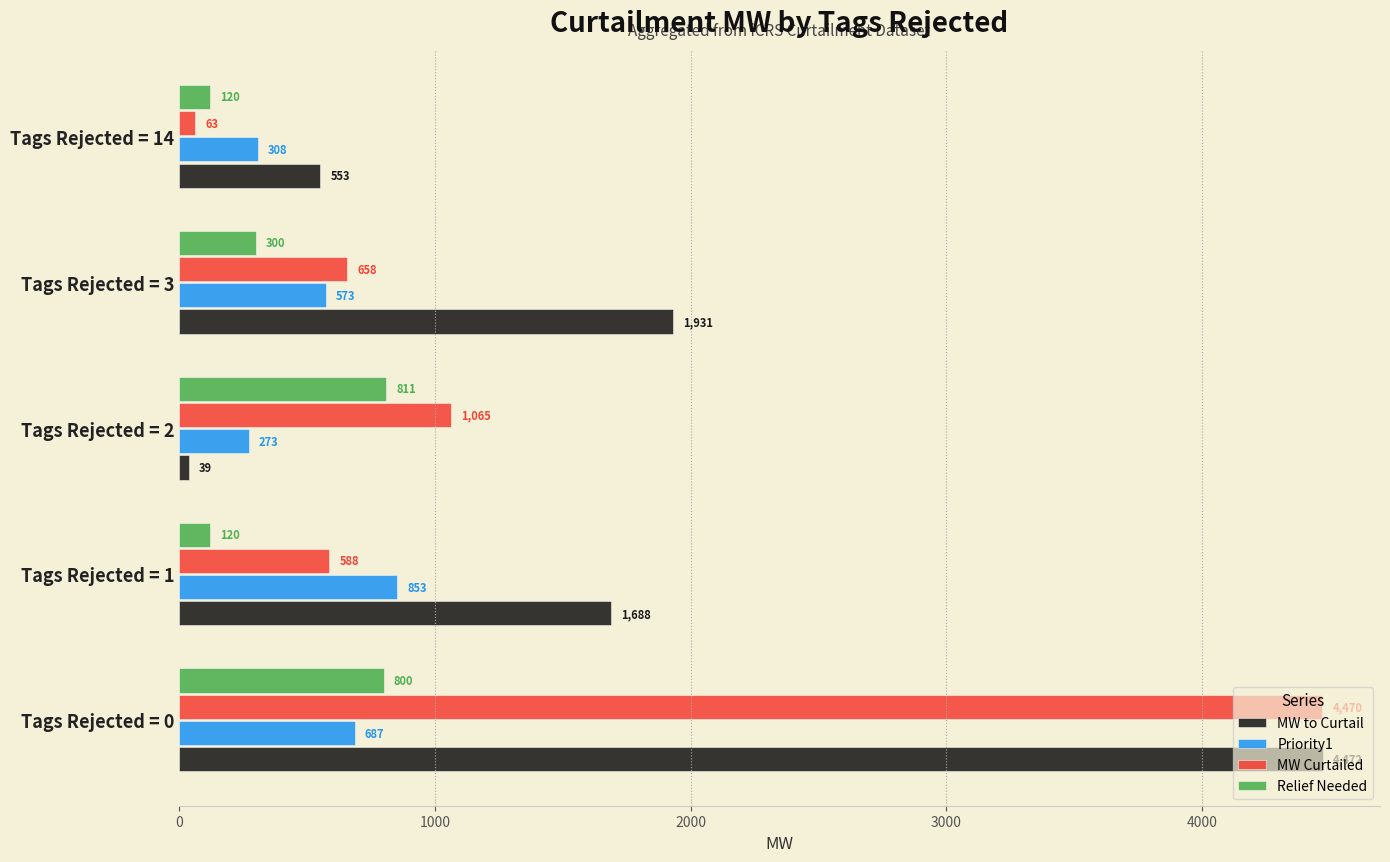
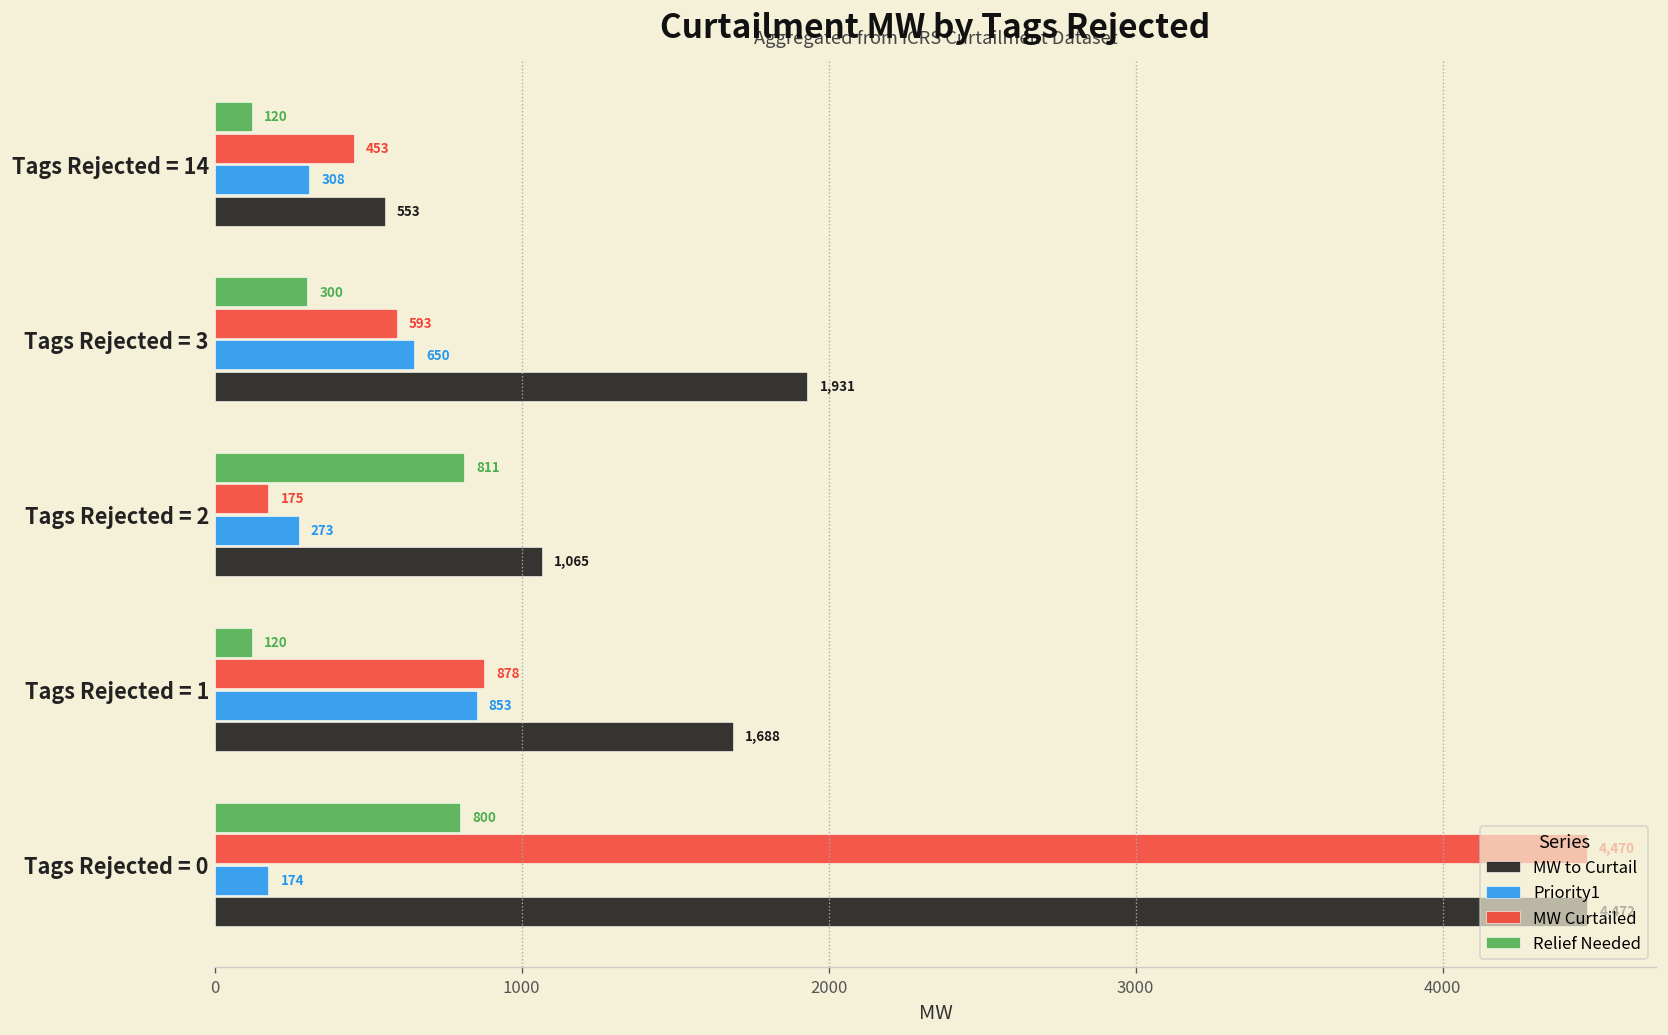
  {
    "MW to Curtail": {
      "Tags Rejected = 14": "553",
      "Tags Rejected = 3": "1,931",
-     "Tags Rejected = 2": "39",
+     "Tags Rejected = 2": "1,065",
      "Tags Rejected = 1": "1,688"
    },
    "Priority1": {
      "Tags Rejected = 14": "308",
-     "Tags Rejected = 3": "573",
+     "Tags Rejected = 3": "650",
      "Tags Rejected = 2": "273",
      "Tags Rejected = 1": "853",
-     "Tags Rejected = 0": "687"
+     "Tags Rejected = 0": "174"
    },
    "MW Curtailed": {
-     "Tags Rejected = 14": "63",
-     "Tags Rejected = 3": "658",
-     "Tags Rejected = 2": "1,065",
-     "Tags Rejected = 1": "588"
+     "Tags Rejected = 14": "453",
+     "Tags Rejected = 3": "593",
+     "Tags Rejected = 2": "175",
+     "Tags Rejected = 1": "878"
    },
    "Relief Needed": {
      "Tags Rejected = 14": "120",
      "Tags Rejected = 3": "300",
      "Tags Rejected = 2": "811",
      "Tags Rejected = 1": "120",
      "Tags Rejected = 0": "800"
    }
  }
